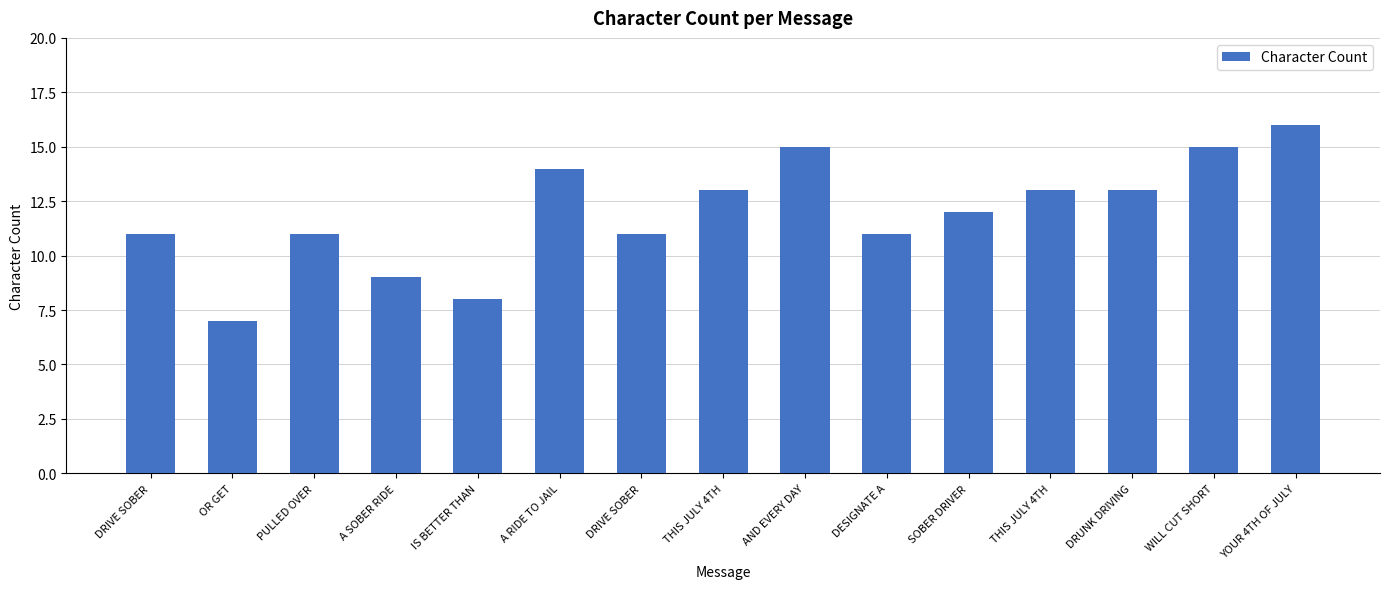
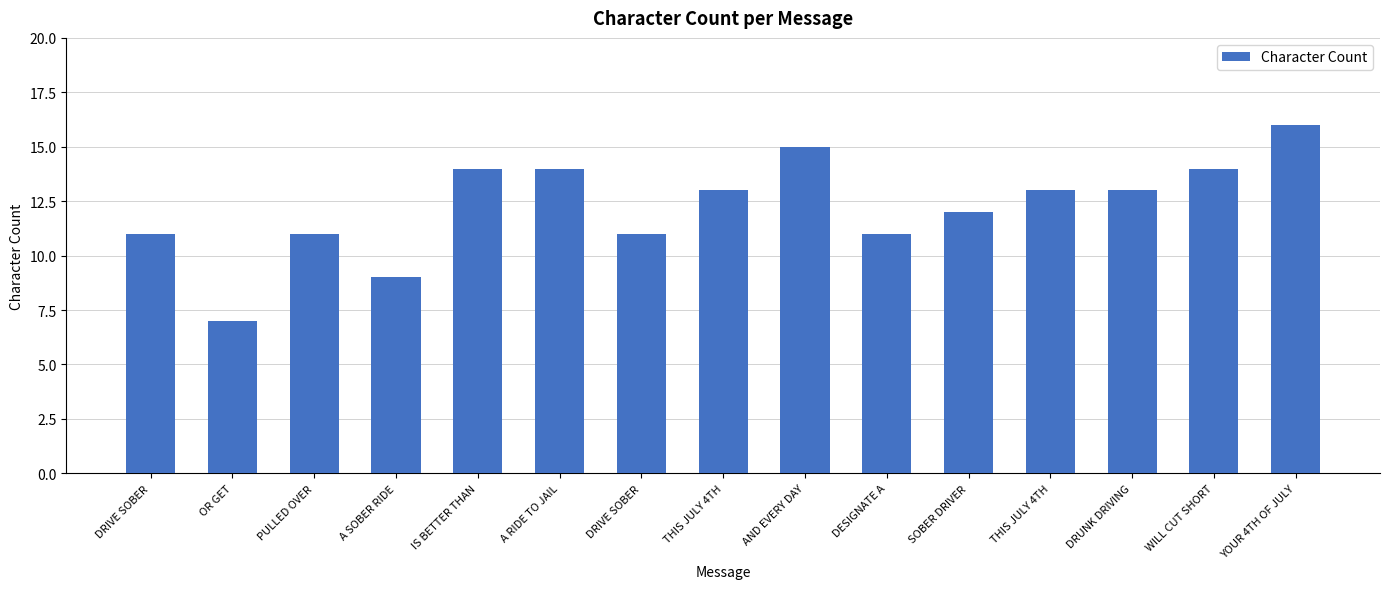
  {
    "OR GET": 7,
    "PULLED OVER": 11,
    "A SOBER RIDE": 9,
-   "IS BETTER THAN": 8,
+   "IS BETTER THAN": 14,
    "A RIDE TO JAIL": 14,
    "AND EVERY DAY": 15,
    "DESIGNATE A": 11,
    "SOBER DRIVER": 12,
    "DRUNK DRIVING": 13,
-   "WILL CUT SHORT": 15,
+   "WILL CUT SHORT": 14,
    "YOUR 4TH OF JULY": 16
  }
